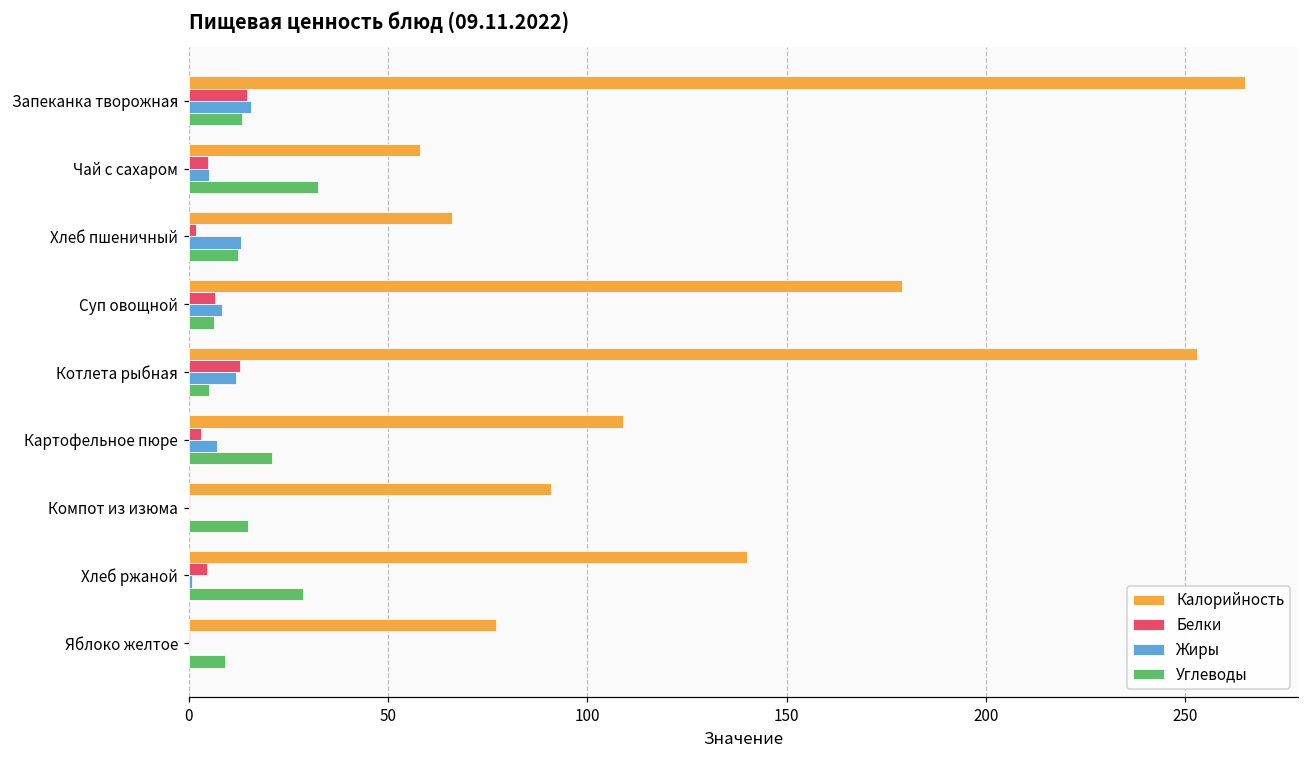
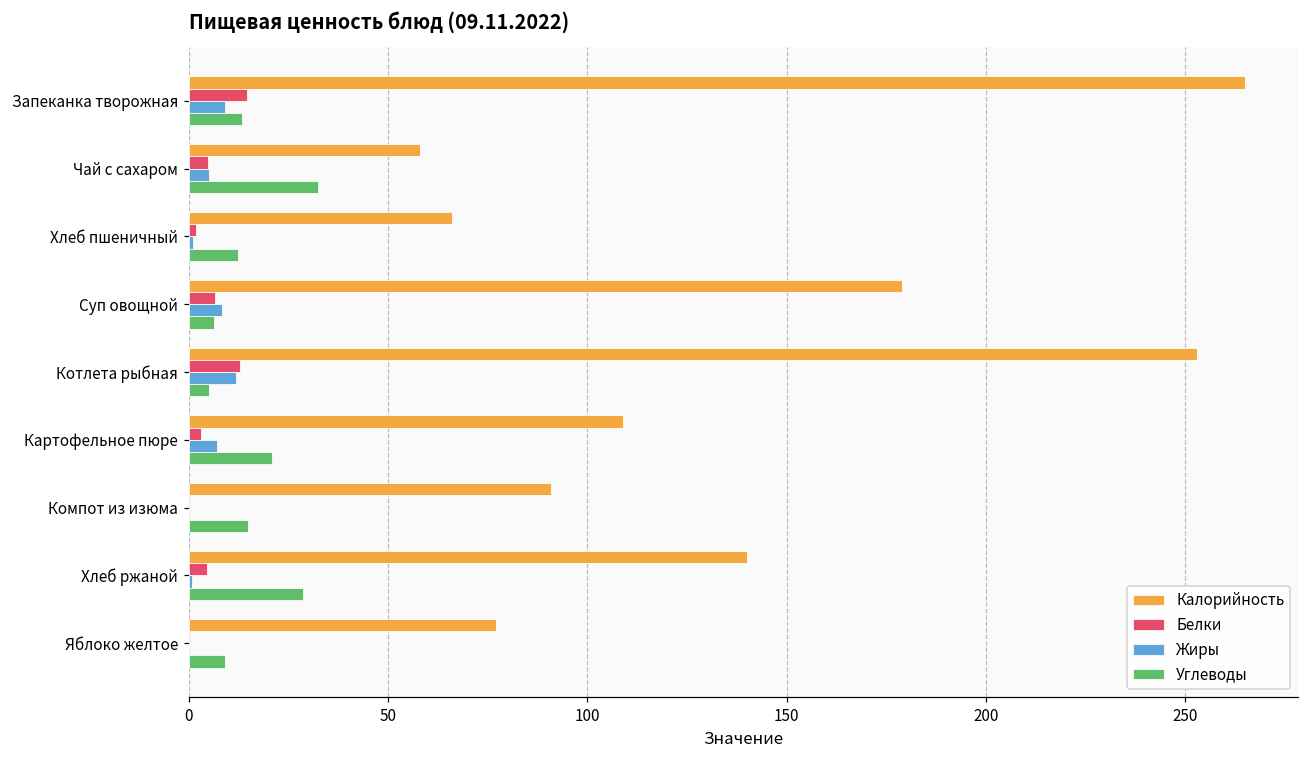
  {
    "Калорийность": {
      "Запеканка творожная": 265,
      "Чай с сахаром": 58,
      "Хлеб пшеничный": 66,
      "Суп овощной": 179,
      "Котлета рыбная": 253,
      "Картофельное пюре": 109,
      "Компот из изюма": 91,
      "Хлеб ржаной": 140,
      "Яблоко желтое": 77
    },
    "Белки": {
      "Запеканка творожная": 15,
      "Чай с сахаром": 5,
      "Хлеб пшеничный": 2,
      "Суп овощной": 7,
      "Котлета рыбная": 13,
      "Картофельное пюре": 3,
      "Хлеб ржаной": 5
    },
    "Жиры": {
-     "Запеканка творожная": 16,
+     "Запеканка творожная": 9,
      "Чай с сахаром": 5,
-     "Хлеб пшеничный": 13,
+     "Хлеб пшеничный": 1,
      "Суп овощной": 8,
      "Котлета рыбная": 12,
      "Картофельное пюре": 7,
      "Компот из изюма": 0,
      "Хлеб ржаной": 1,
      "Яблоко желтое": 0
    },
    "Углеводы": {
      "Запеканка творожная": 13,
      "Чай с сахаром": 33,
      "Хлеб пшеничный": 12,
      "Суп овощной": 6,
      "Котлета рыбная": 5,
      "Картофельное пюре": 21,
      "Компот из изюма": 15,
      "Хлеб ржаной": 29,
      "Яблоко желтое": 9
    }
  }
